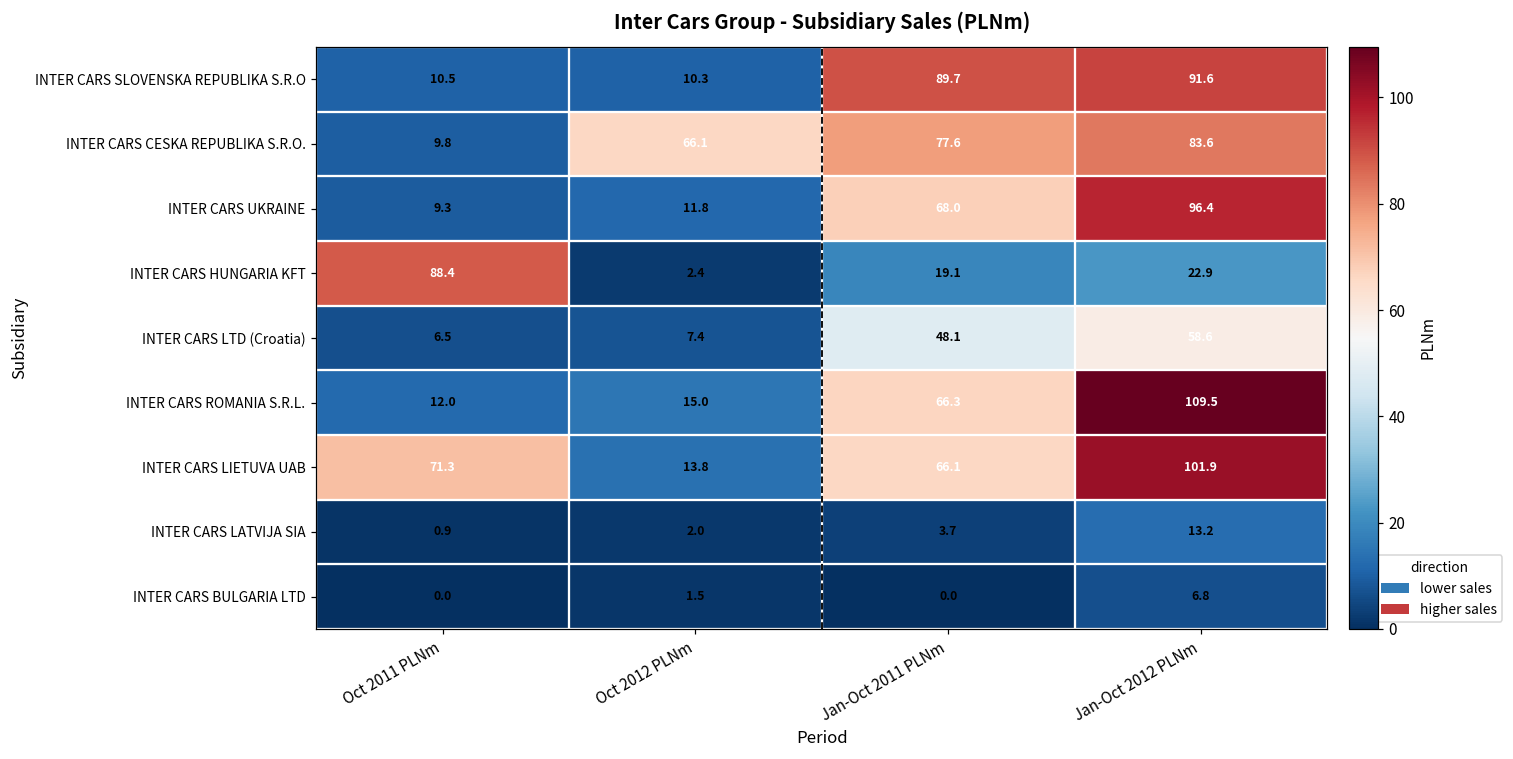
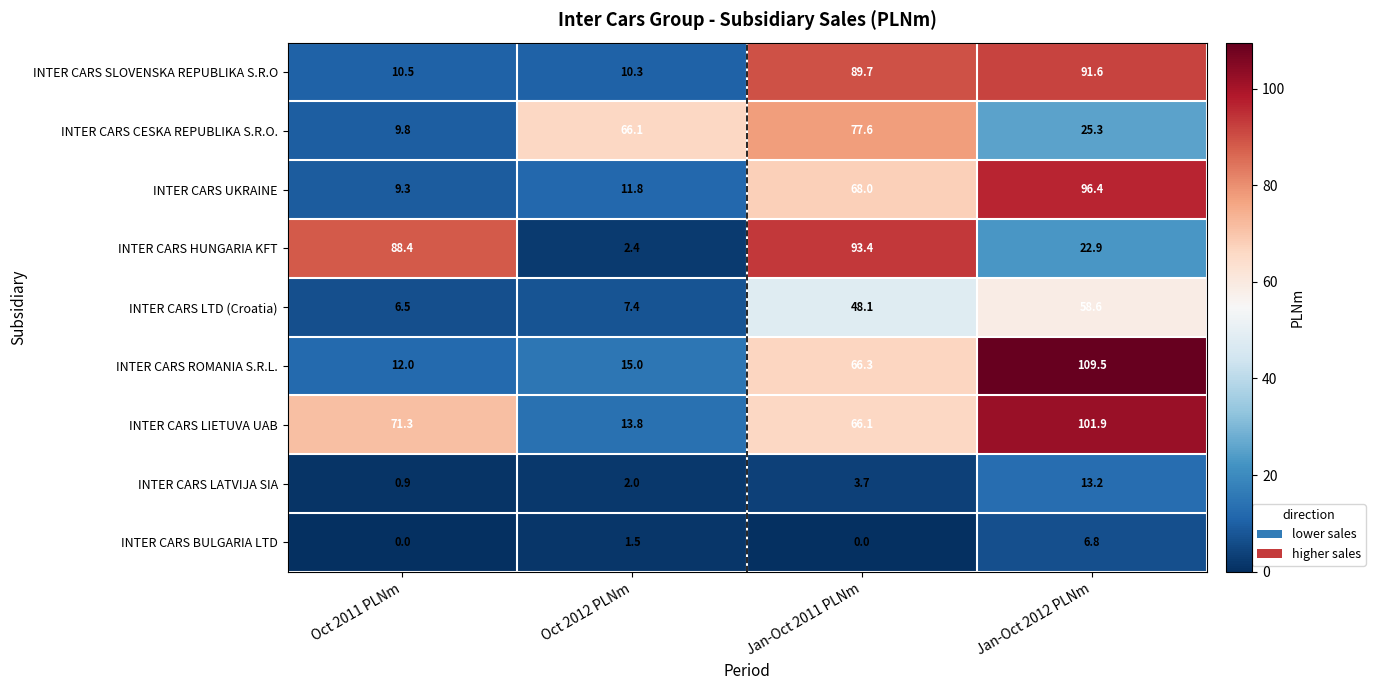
  {
    "INTER CARS SLOVENSKA REPUBLIKA S.R.O": {
      "Oct 2011 PLNm": 10.5,
      "Oct 2012 PLNm": 10.3,
      "Jan-Oct 2011 PLNm": 89.7,
      "Jan-Oct 2012 PLNm": 91.6
    },
    "INTER CARS CESKA REPUBLIKA S.R.O.": {
      "Oct 2011 PLNm": 9.8,
      "Oct 2012 PLNm": 66.1,
      "Jan-Oct 2011 PLNm": 77.6,
-     "Jan-Oct 2012 PLNm": 83.6
+     "Jan-Oct 2012 PLNm": 25.3
    },
    "INTER CARS UKRAINE": {
      "Oct 2011 PLNm": 9.3,
      "Oct 2012 PLNm": 11.8,
      "Jan-Oct 2011 PLNm": 68.0,
      "Jan-Oct 2012 PLNm": 96.4
    },
    "INTER CARS HUNGARIA KFT": {
      "Oct 2011 PLNm": 88.4,
      "Oct 2012 PLNm": 2.4,
-     "Jan-Oct 2011 PLNm": 19.1,
+     "Jan-Oct 2011 PLNm": 93.4,
      "Jan-Oct 2012 PLNm": 22.9
    },
    "INTER CARS LTD (Croatia)": {
      "Oct 2011 PLNm": 6.5,
      "Oct 2012 PLNm": 7.4,
      "Jan-Oct 2011 PLNm": 48.1
    },
    "INTER CARS ROMANIA S.R.L.": {
      "Oct 2011 PLNm": 12.0,
      "Oct 2012 PLNm": 15.0,
      "Jan-Oct 2011 PLNm": 66.3,
      "Jan-Oct 2012 PLNm": 109.5
    },
    "INTER CARS LIETUVA UAB": {
      "Oct 2011 PLNm": 71.3,
      "Oct 2012 PLNm": 13.8,
      "Jan-Oct 2011 PLNm": 66.1,
      "Jan-Oct 2012 PLNm": 101.9
    },
    "INTER CARS LATVIJA SIA": {
      "Oct 2011 PLNm": 0.9,
      "Oct 2012 PLNm": 2.0,
      "Jan-Oct 2011 PLNm": 3.7,
      "Jan-Oct 2012 PLNm": 13.2
    },
    "INTER CARS BULGARIA LTD": {
      "Oct 2011 PLNm": 0.0,
      "Oct 2012 PLNm": 1.5,
      "Jan-Oct 2011 PLNm": 0.0,
      "Jan-Oct 2012 PLNm": 6.8
    }
  }
